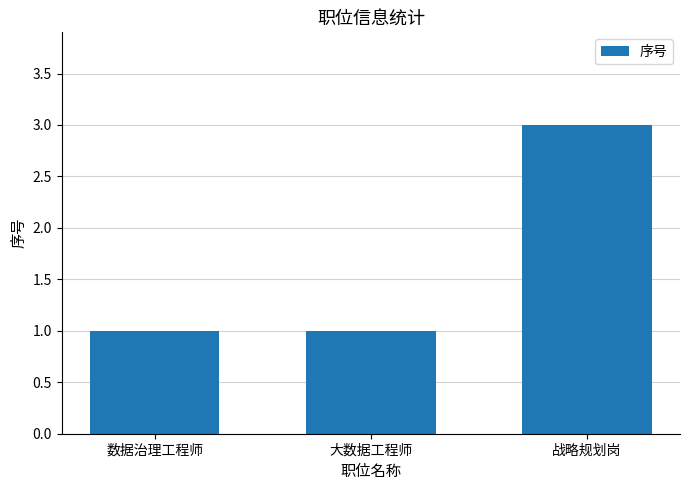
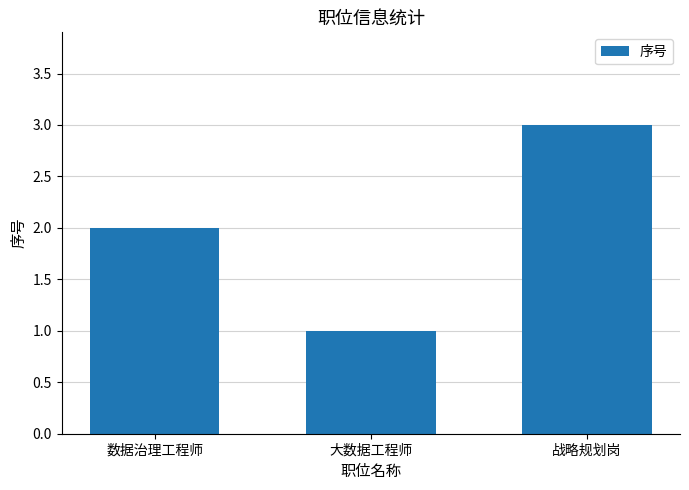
  {
-   "数据治理工程师": 1,
+   "数据治理工程师": 2,
    "大数据工程师": 1,
    "战略规划岗": 3
  }
